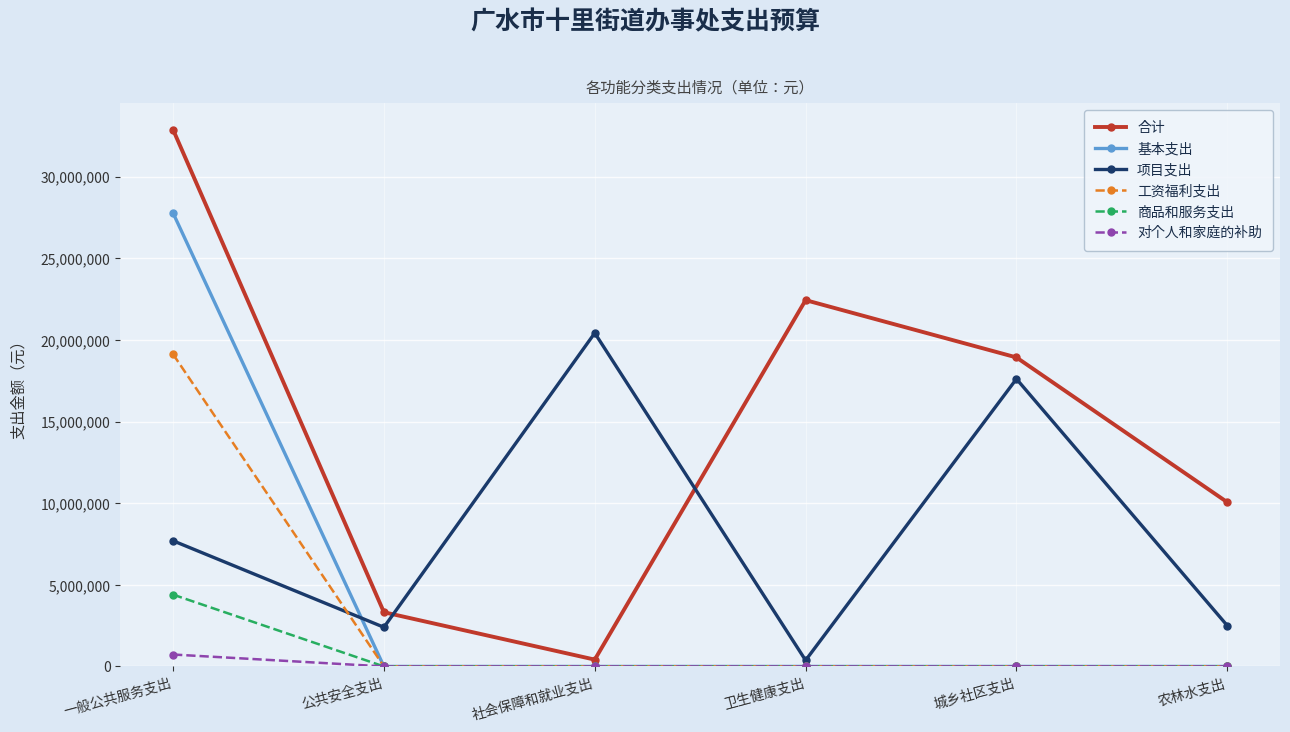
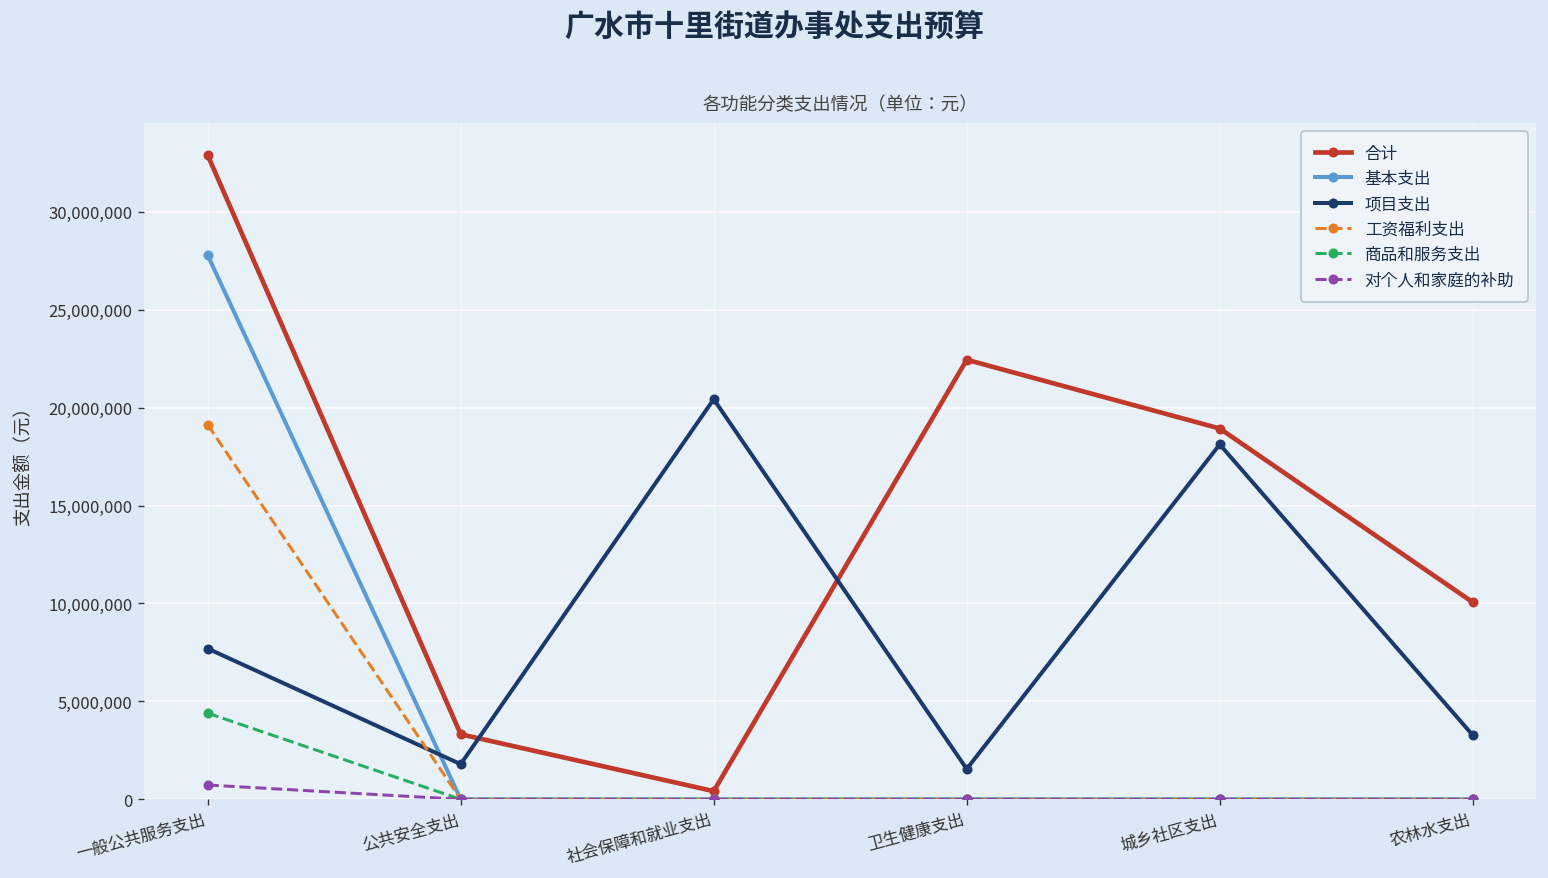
  {
    "合计": {
      "一般公共服务支出": "32,900,000",
      "公共安全支出": "3,300,000",
      "社会保障和就业支出": "400,000",
      "卫生健康支出": "22,400,000",
      "城乡社区支出": "18,900,000",
      "农林水支出": "10,100,000"
    },
    "基本支出": {
      "一般公共服务支出": "27,800,000"
    },
    "项目支出": {
      "一般公共服务支出": "7,700,000",
-     "公共安全支出": "2,400,000",
+     "公共安全支出": "1,800,000",
      "社会保障和就业支出": "20,400,000",
-     "卫生健康支出": "400,000",
-     "城乡社区支出": "17,600,000",
-     "农林水支出": "2,500,000"
+     "卫生健康支出": "1,600,000",
+     "城乡社区支出": "18,100,000",
+     "农林水支出": "3,300,000"
    },
    "工资福利支出": {
      "一般公共服务支出": "19,100,000"
    },
    "商品和服务支出": {
      "一般公共服务支出": "4,400,000"
    },
    "对个人和家庭的补助": {
      "一般公共服务支出": "700,000"
    }
  }
